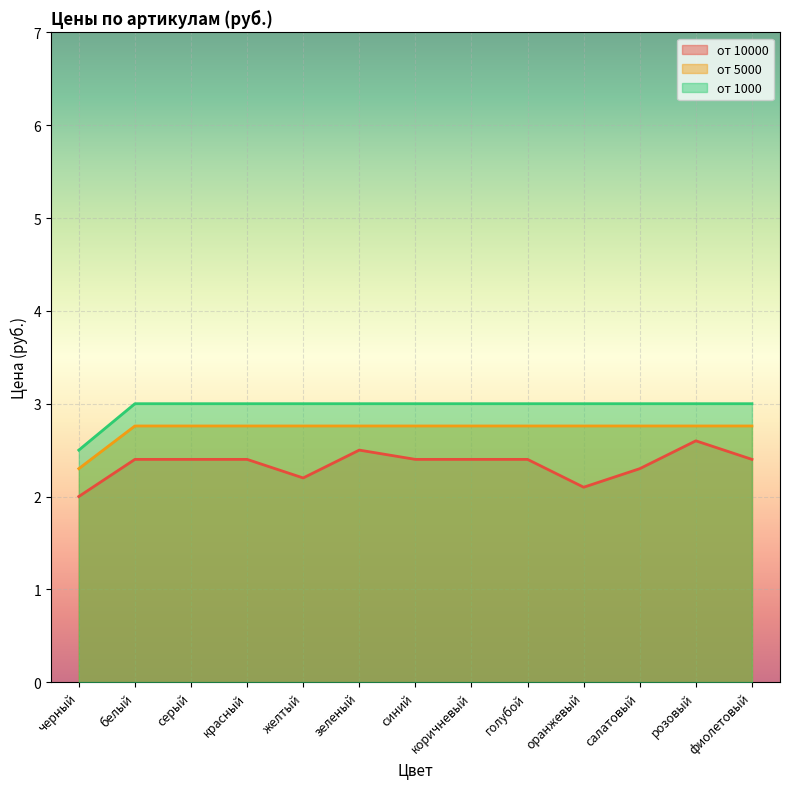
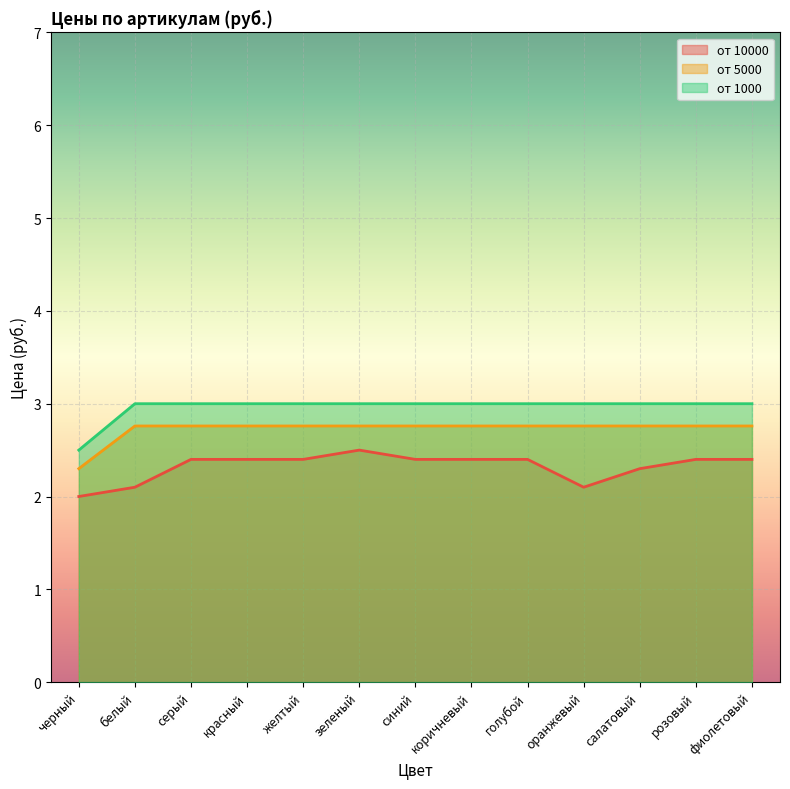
  {
    "от 10000": {
      "черный": 2.0,
-     "белый": 2.4,
+     "белый": 2.1,
      "серый": 2.4,
      "красный": 2.4,
-     "желтый": 2.2,
+     "желтый": 2.4,
      "зеленый": 2.5,
      "синий": 2.4,
      "коричневый": 2.4,
      "голубой": 2.4,
      "оранжевый": 2.1,
      "салатовый": 2.3,
-     "розовый": 2.6,
+     "розовый": 2.4,
      "фиолетовый": 2.4
    },
    "от 5000": {
      "черный": 2.3,
      "белый": 2.8,
      "серый": 2.8,
      "красный": 2.8,
      "желтый": 2.8,
      "зеленый": 2.8,
      "синий": 2.8,
      "коричневый": 2.8,
      "голубой": 2.8,
      "оранжевый": 2.8,
      "салатовый": 2.8,
      "розовый": 2.8,
      "фиолетовый": 2.8
    },
    "от 1000": {
      "черный": 2.5,
      "белый": 3.0,
      "серый": 3.0,
      "красный": 3.0,
      "желтый": 3.0,
      "зеленый": 3.0,
      "синий": 3.0,
      "коричневый": 3.0,
      "голубой": 3.0,
      "оранжевый": 3.0,
      "салатовый": 3.0,
      "розовый": 3.0,
      "фиолетовый": 3.0
    }
  }
